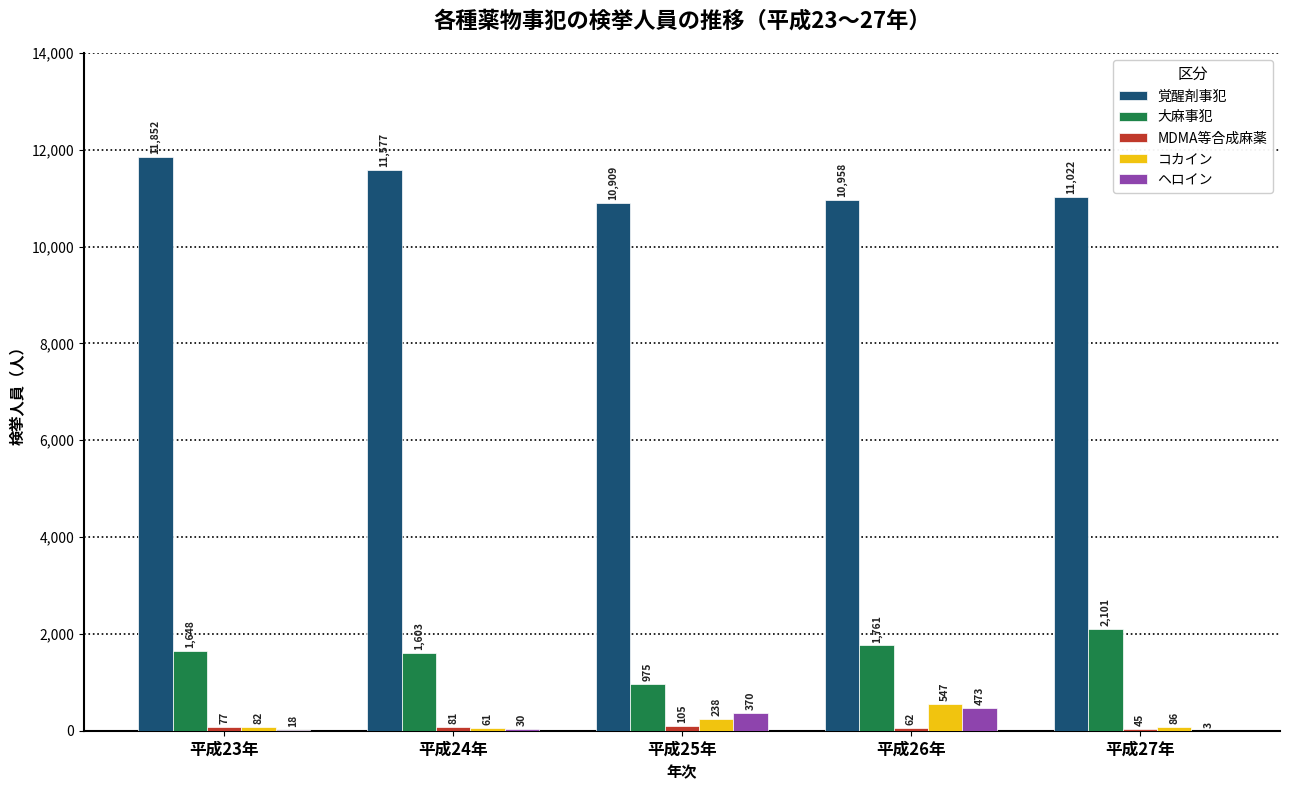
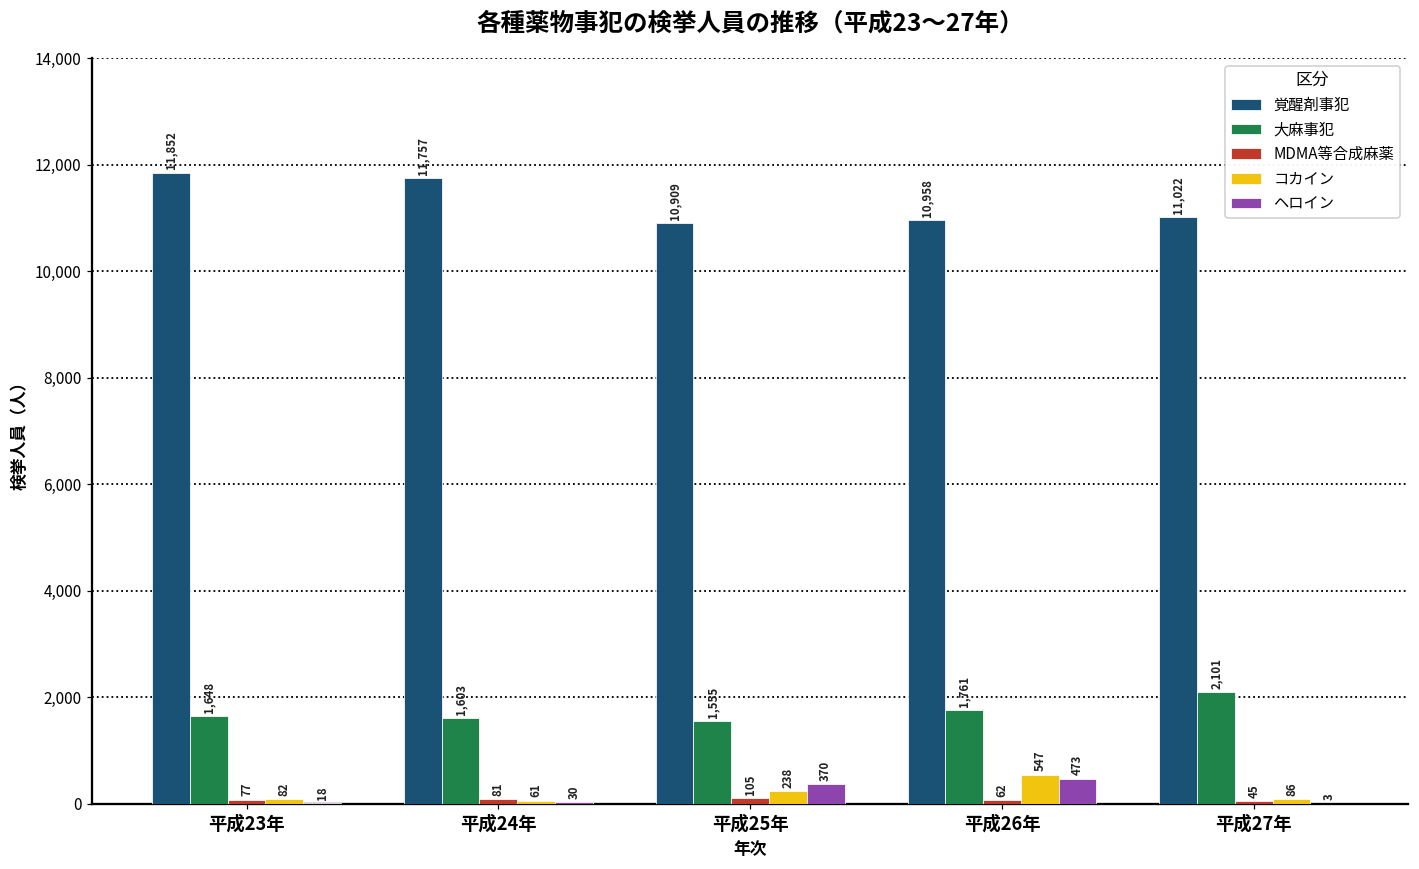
  {
    "覚醒剤事犯": {
      "平成23年": "11,852",
-     "平成24年": "11,577",
+     "平成24年": "11,757",
      "平成25年": "10,909",
      "平成26年": "10,958",
      "平成27年": "11,022"
    },
    "大麻事犯": {
      "平成23年": "1,648",
      "平成24年": "1,603",
-     "平成25年": "975",
+     "平成25年": "1,555",
      "平成26年": "1,761",
      "平成27年": "2,101"
    },
    "MDMA等合成麻薬": {
      "平成23年": "77",
      "平成24年": "81",
      "平成25年": "105",
      "平成26年": "62",
      "平成27年": "45"
    },
    "コカイン": {
      "平成23年": "82",
      "平成24年": "61",
      "平成25年": "238",
      "平成26年": "547",
      "平成27年": "86"
    },
    "ヘロイン": {
      "平成23年": "18",
      "平成24年": "30",
      "平成25年": "370",
      "平成26年": "473",
      "平成27年": "3"
    }
  }
